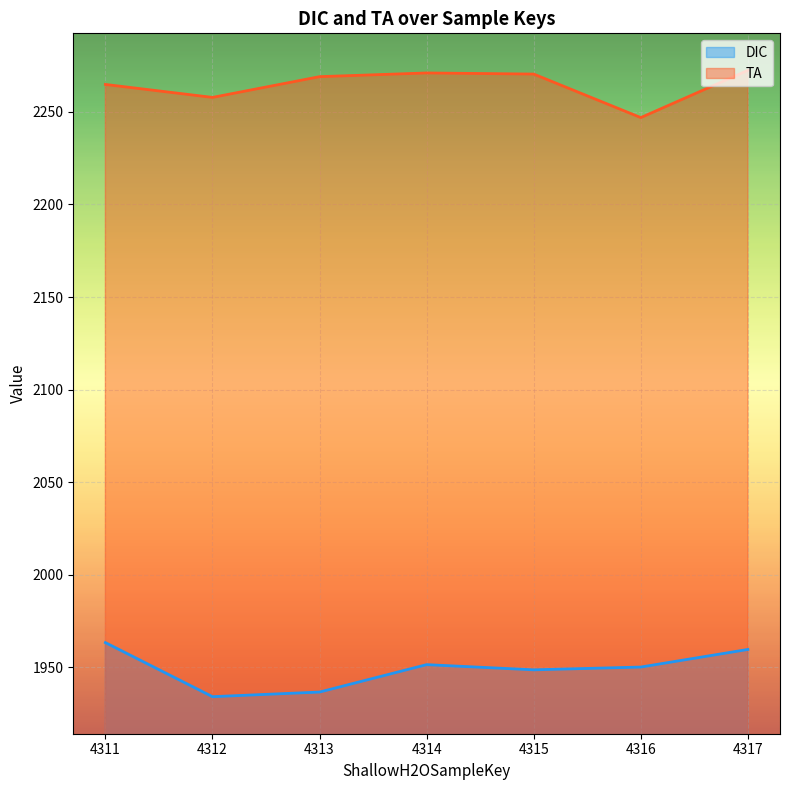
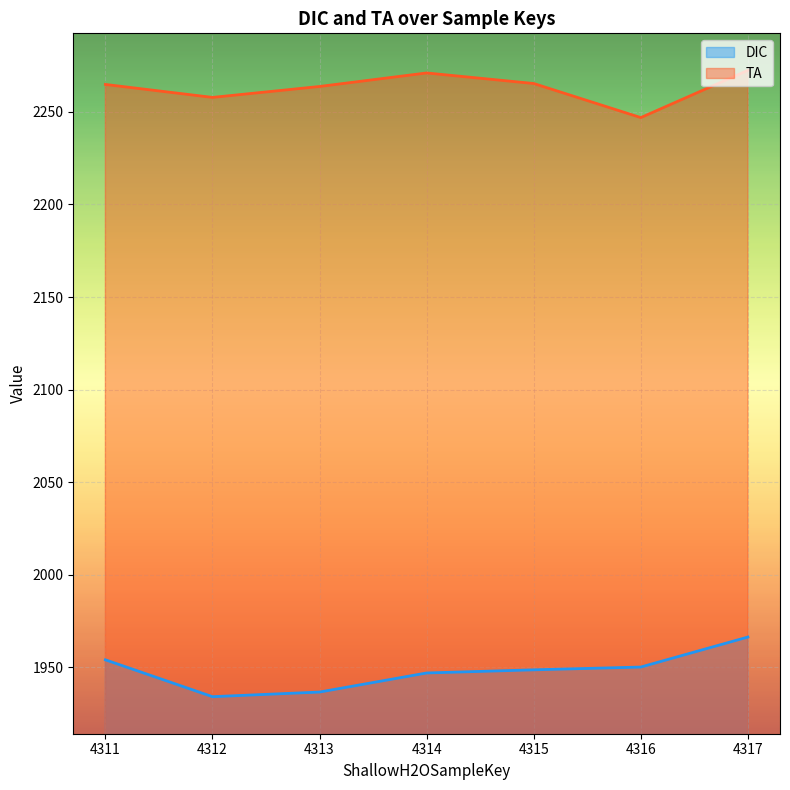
  {
    "DIC": {
-     "4311": 1963,
+     "4311": 1954,
      "4312": 1934,
      "4313": 1937,
-     "4314": 1952,
+     "4314": 1947,
      "4315": 1949,
      "4316": 1950,
-     "4317": 1960
+     "4317": 1966
    },
    "TA": {
      "4311": 2265,
      "4312": 2258,
-     "4313": 2269,
+     "4313": 2264,
      "4314": 2271,
-     "4315": 2270,
+     "4315": 2265,
      "4316": 2247
    }
  }
